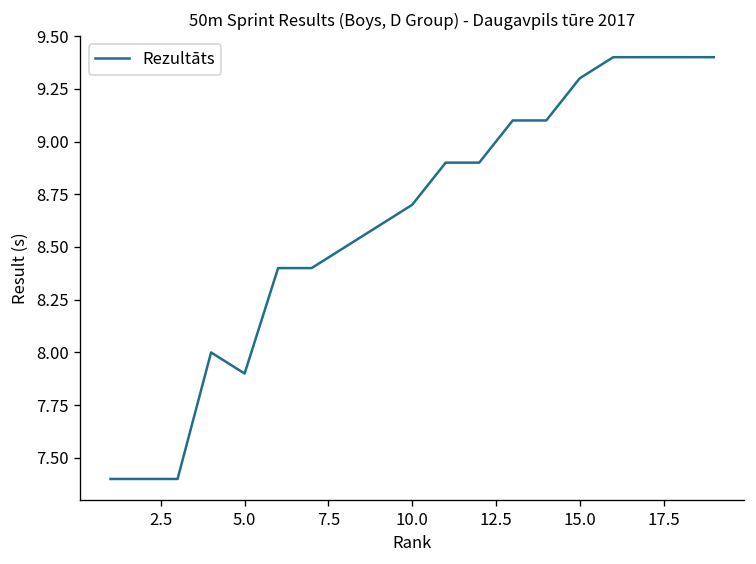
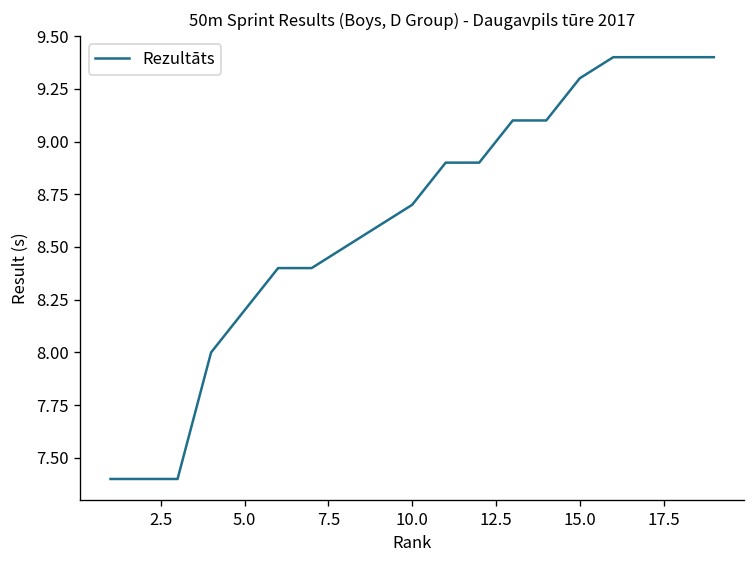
  {
-   "5.0": 7.9,
+   "5.0": 8.2,
    "10.0": 8.7,
    "15.0": 9.3
  }
